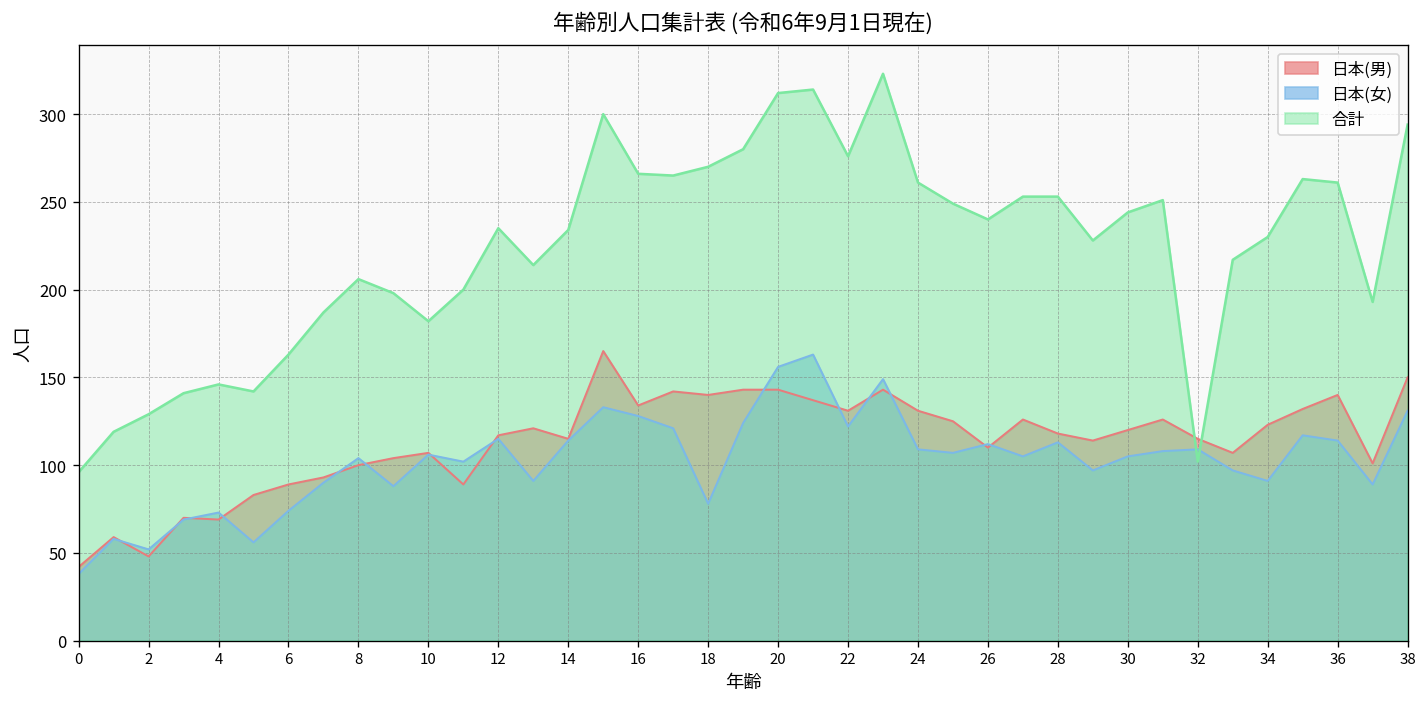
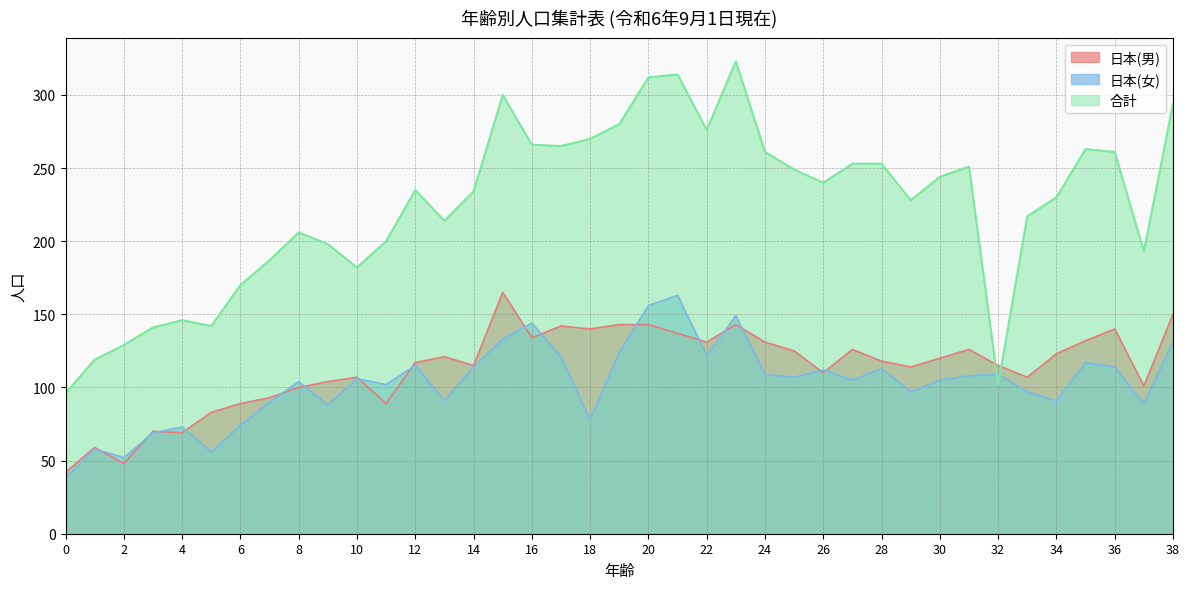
  {
    "日本(男)": {
      "0": 42,
      "2": 48,
      "4": 69,
      "6": 89,
      "8": 100,
      "12": 117,
      "16": 134,
      "18": 140,
      "20": 143,
      "22": 131,
      "24": 131,
      "26": 110,
      "28": 118,
      "30": 120,
      "32": 115,
      "34": 123,
      "36": 140,
      "38": 150
    },
    "日本(女)": {
      "0": 38,
      "2": 52,
      "4": 73,
      "6": 74,
      "8": 104,
      "12": 115,
-     "16": 128,
+     "16": 144,
      "18": 78,
      "20": 156,
      "22": 122,
      "24": 109,
      "26": 112,
      "28": 113,
      "30": 105,
      "32": 109,
      "34": 91,
      "36": 114,
      "38": 131
    },
    "合計": {
      "0": 96,
      "2": 129,
      "4": 146,
-     "6": 163,
+     "6": 170,
      "8": 206,
      "10": 182,
      "12": 235,
      "14": 234,
      "16": 266,
      "18": 270,
      "20": 312,
      "22": 276,
      "24": 261,
      "26": 240,
      "28": 253,
      "30": 244,
      "32": 102,
      "34": 230,
      "36": 261,
      "38": 294
    }
  }
